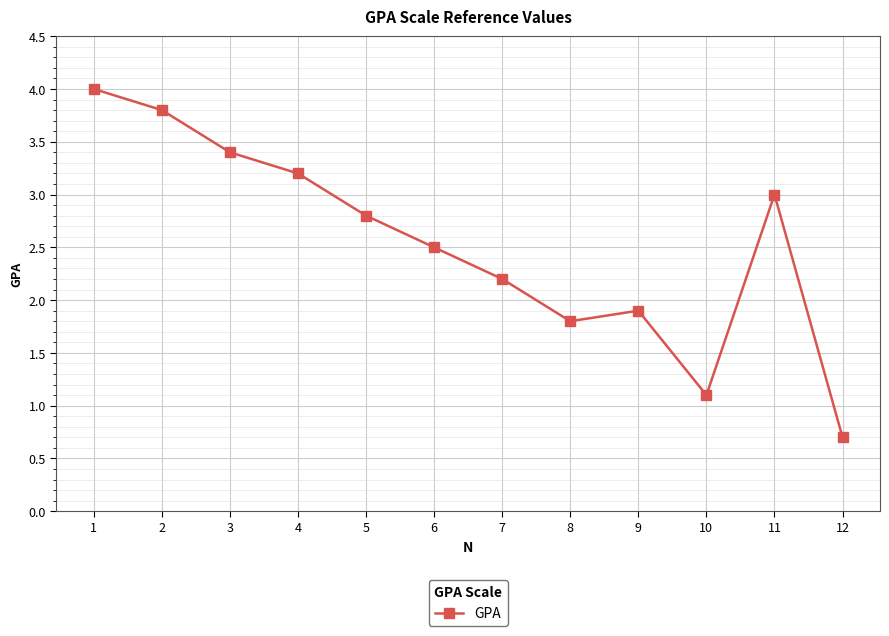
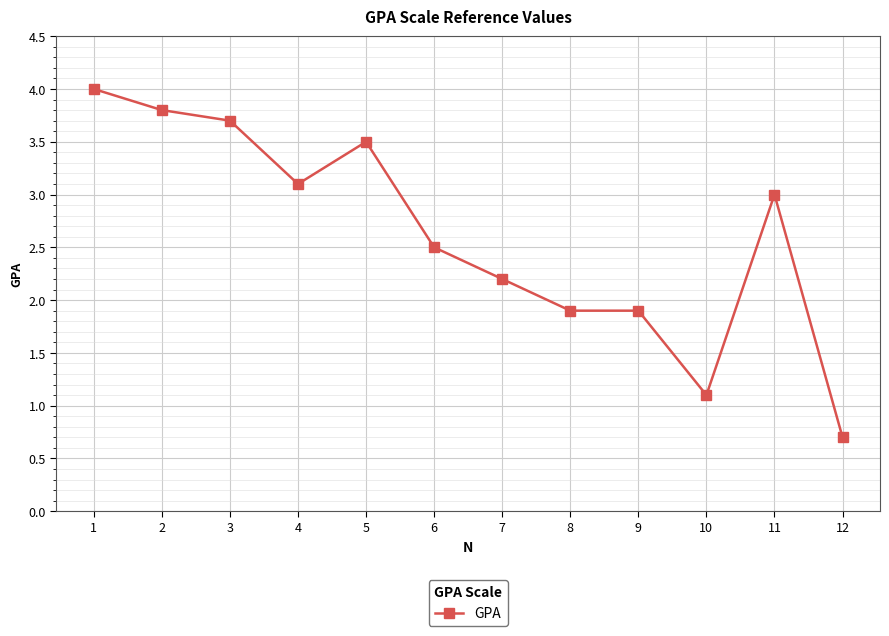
  {
    "1": 4.0,
    "2": 3.8,
-   "3": 3.4,
-   "4": 3.2,
-   "5": 2.8,
+   "3": 3.7,
+   "4": 3.1,
+   "5": 3.5,
    "6": 2.5,
    "7": 2.2,
-   "8": 1.8,
+   "8": 1.9,
    "9": 1.9,
    "10": 1.1,
    "11": 3.0,
    "12": 0.7
  }
